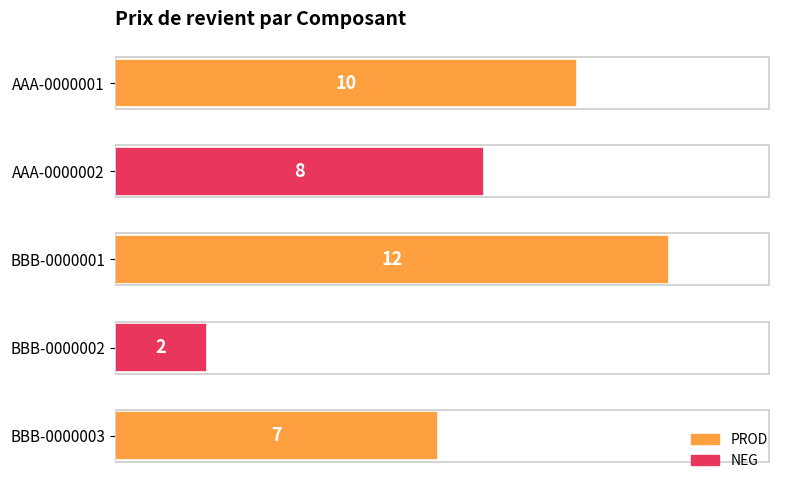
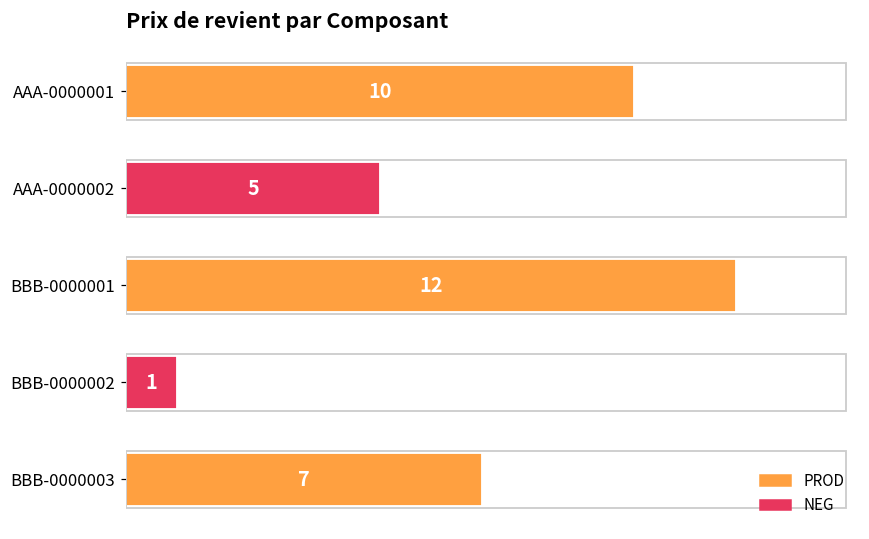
  {
    "AAA-0000001": 10,
-   "AAA-0000002": 8,
+   "AAA-0000002": 5,
    "BBB-0000001": 12,
-   "BBB-0000002": 2,
+   "BBB-0000002": 1,
    "BBB-0000003": 7
  }
